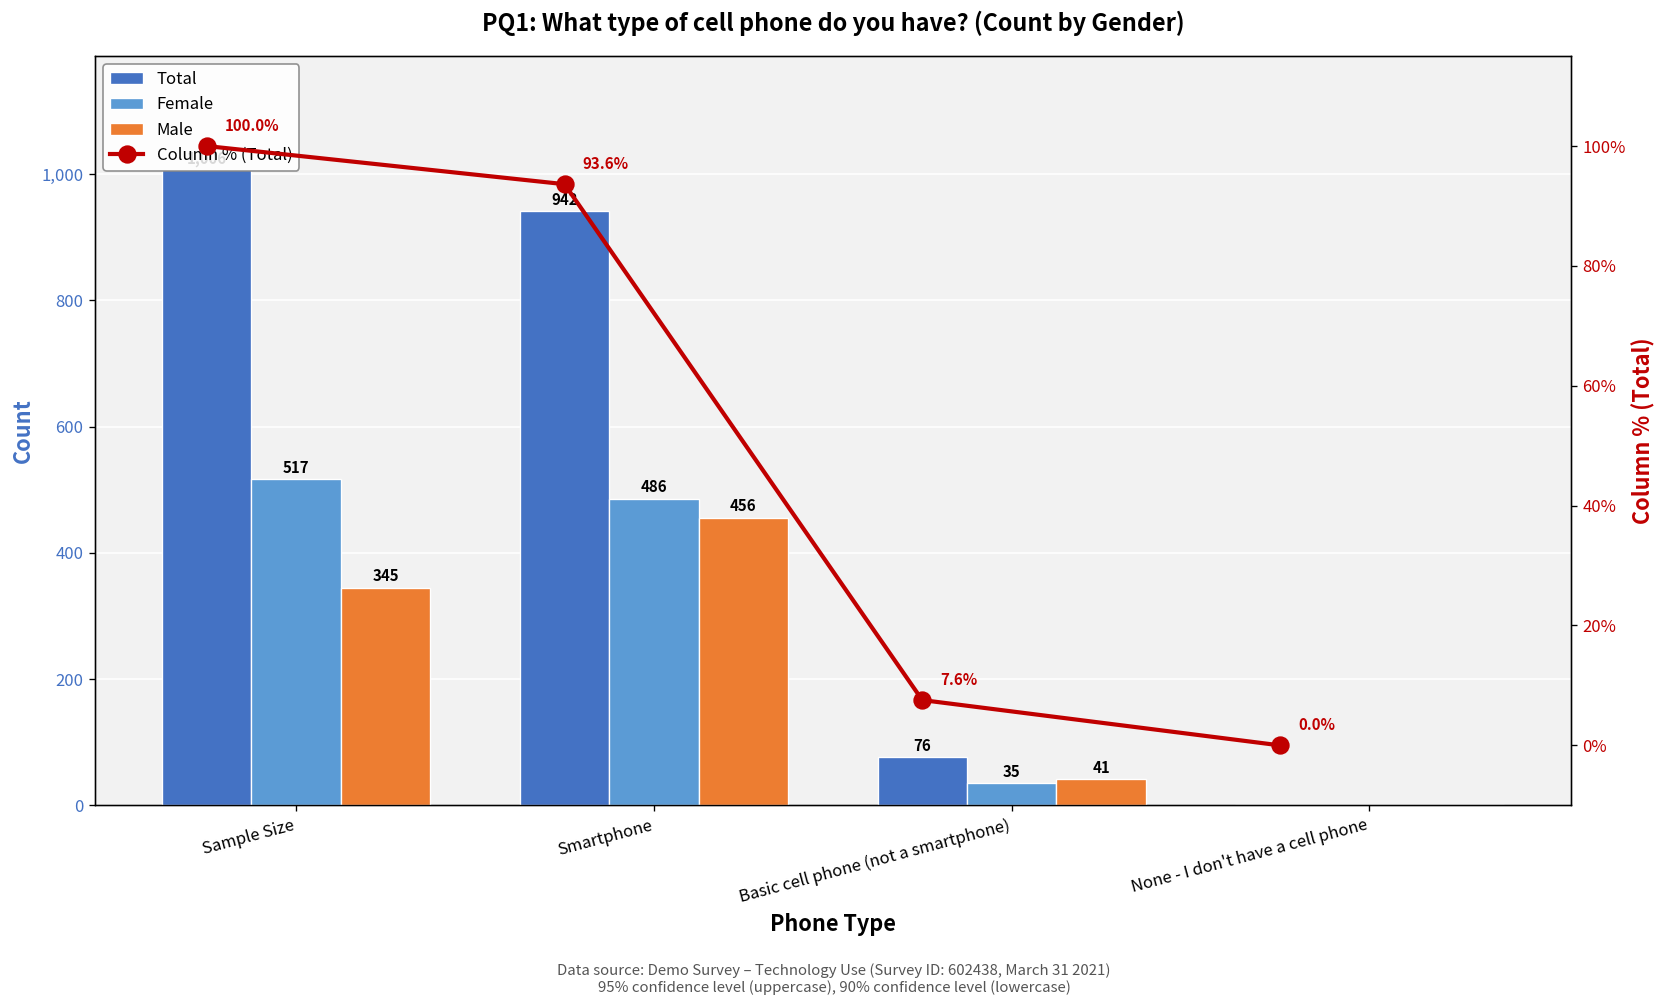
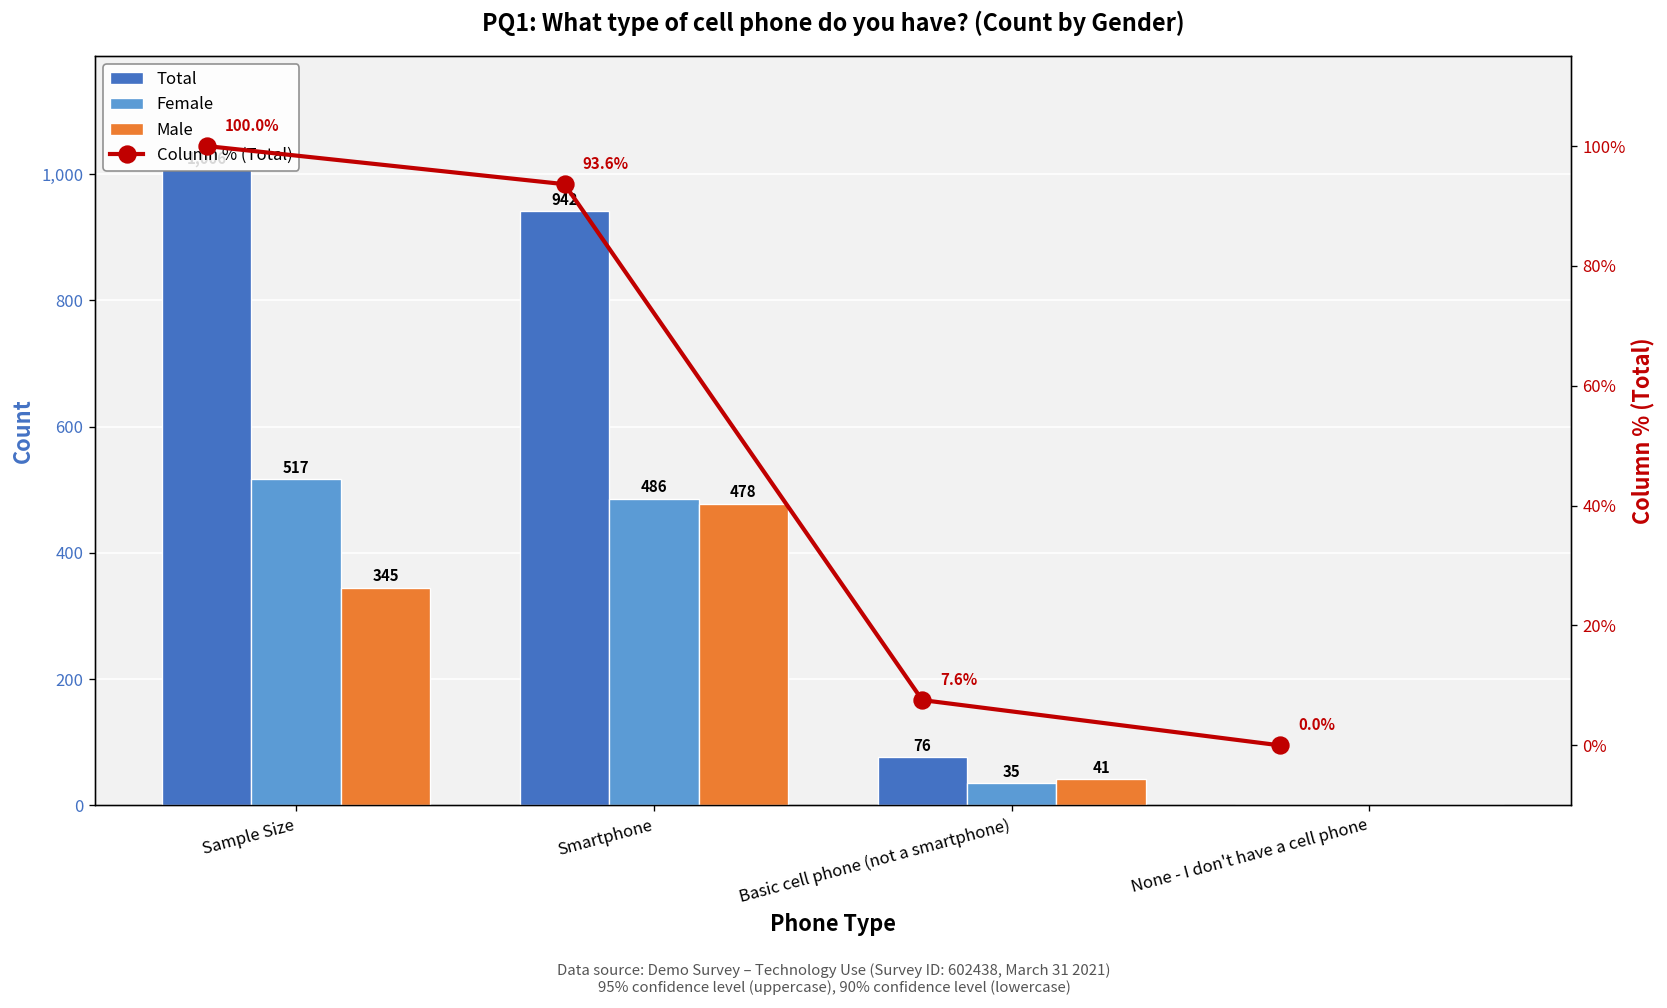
  {
    "Male": {
      "Sample Size": 345,
-     "Smartphone": 456,
+     "Smartphone": 478,
      "Basic cell phone (not a smartphone)": 41
    }
  }
